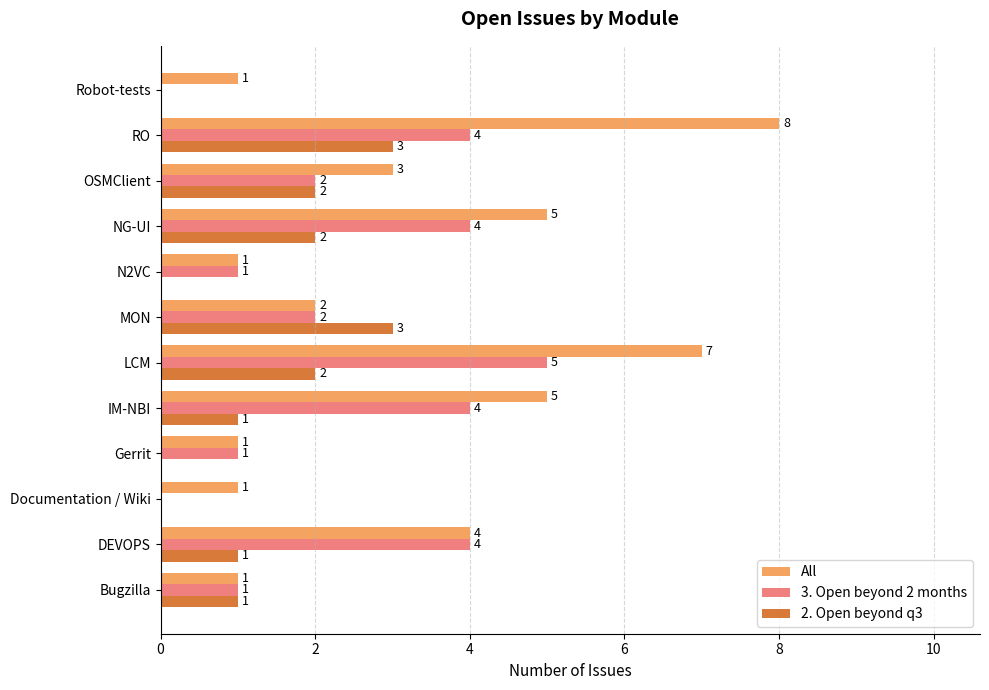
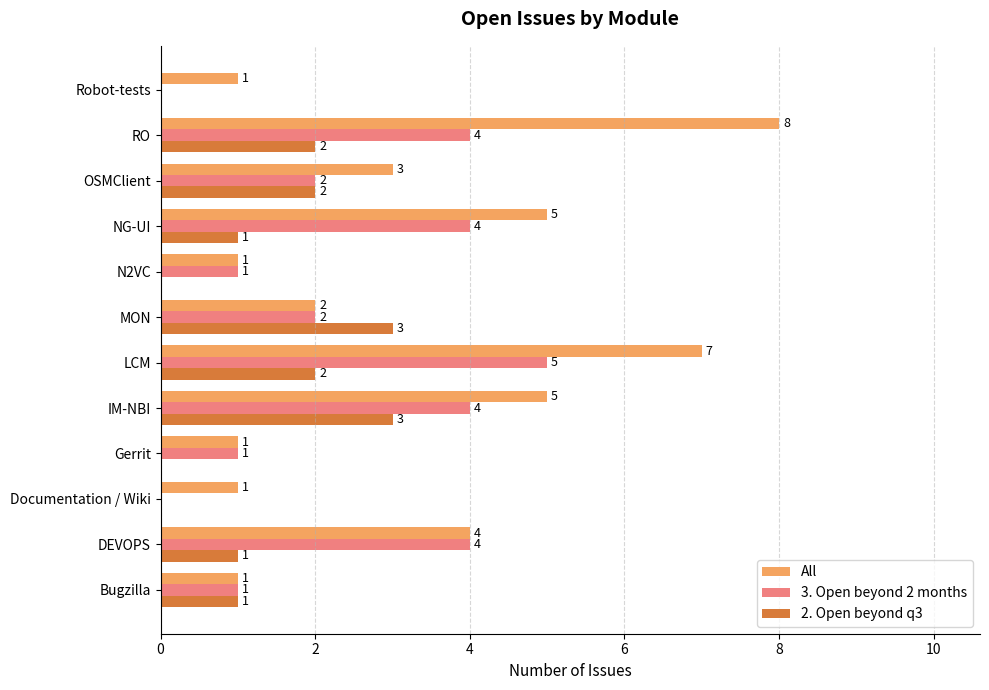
  {
    "2. Open beyond q3": {
-     "RO": 3,
+     "RO": 2,
      "OSMClient": 2,
-     "NG-UI": 2,
+     "NG-UI": 1,
      "MON": 3,
      "LCM": 2,
-     "IM-NBI": 1,
+     "IM-NBI": 3,
      "DEVOPS": 1,
      "Bugzilla": 1
    }
  }
